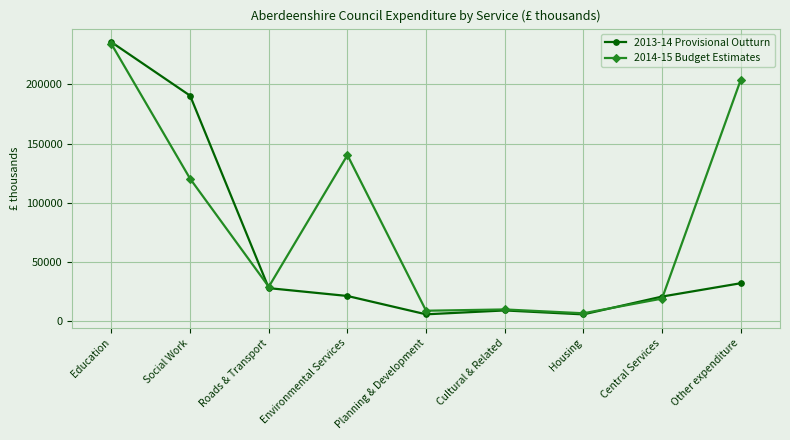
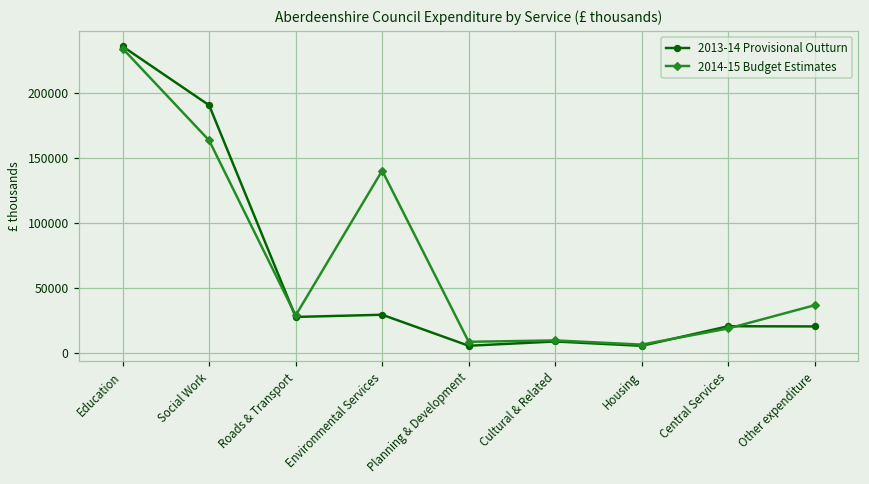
  {
    "2013-14 Provisional Outturn": {
      "Social Work": 190000,
-     "Environmental Services": 21000,
+     "Environmental Services": 30000,
      "Planning & Development": 6000,
-     "Other expenditure": 32000
+     "Other expenditure": 21000
    },
    "2014-15 Budget Estimates": {
-     "Social Work": 120000,
+     "Social Work": 164000,
      "Environmental Services": 140000,
      "Planning & Development": 9000,
-     "Other expenditure": 204000
+     "Other expenditure": 37000
    }
  }
